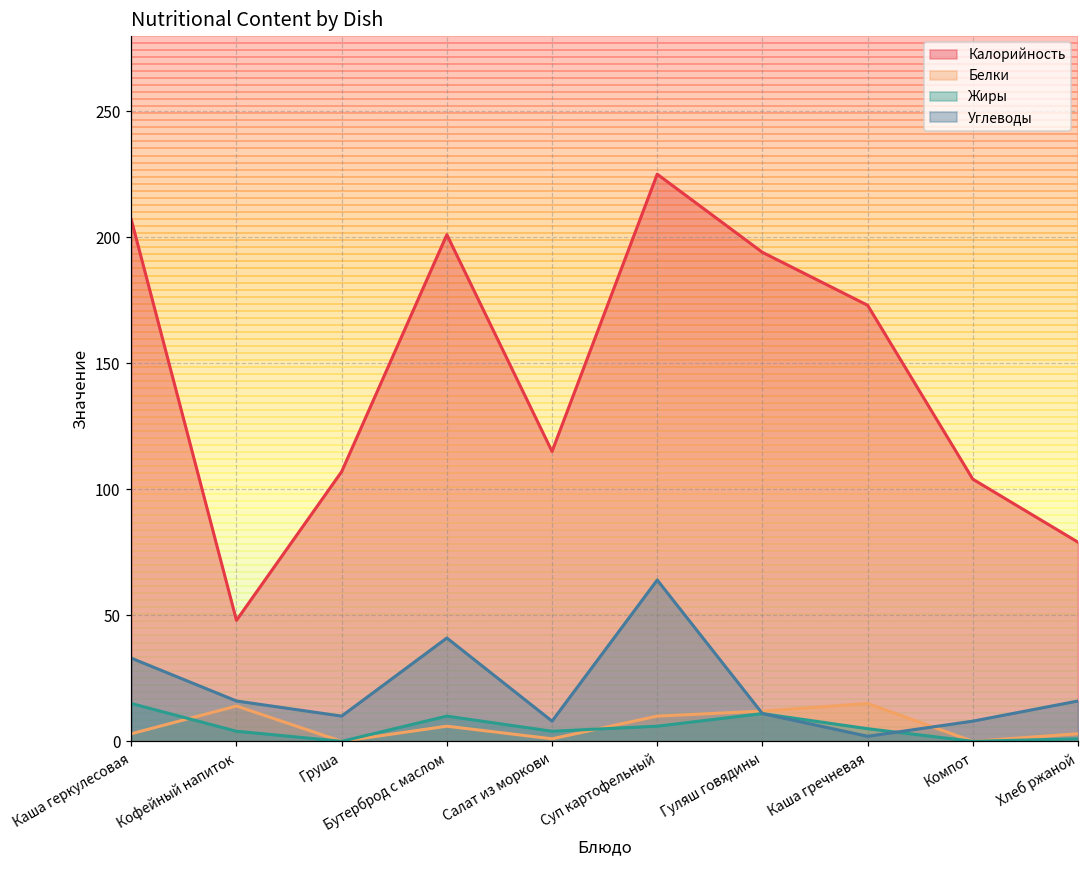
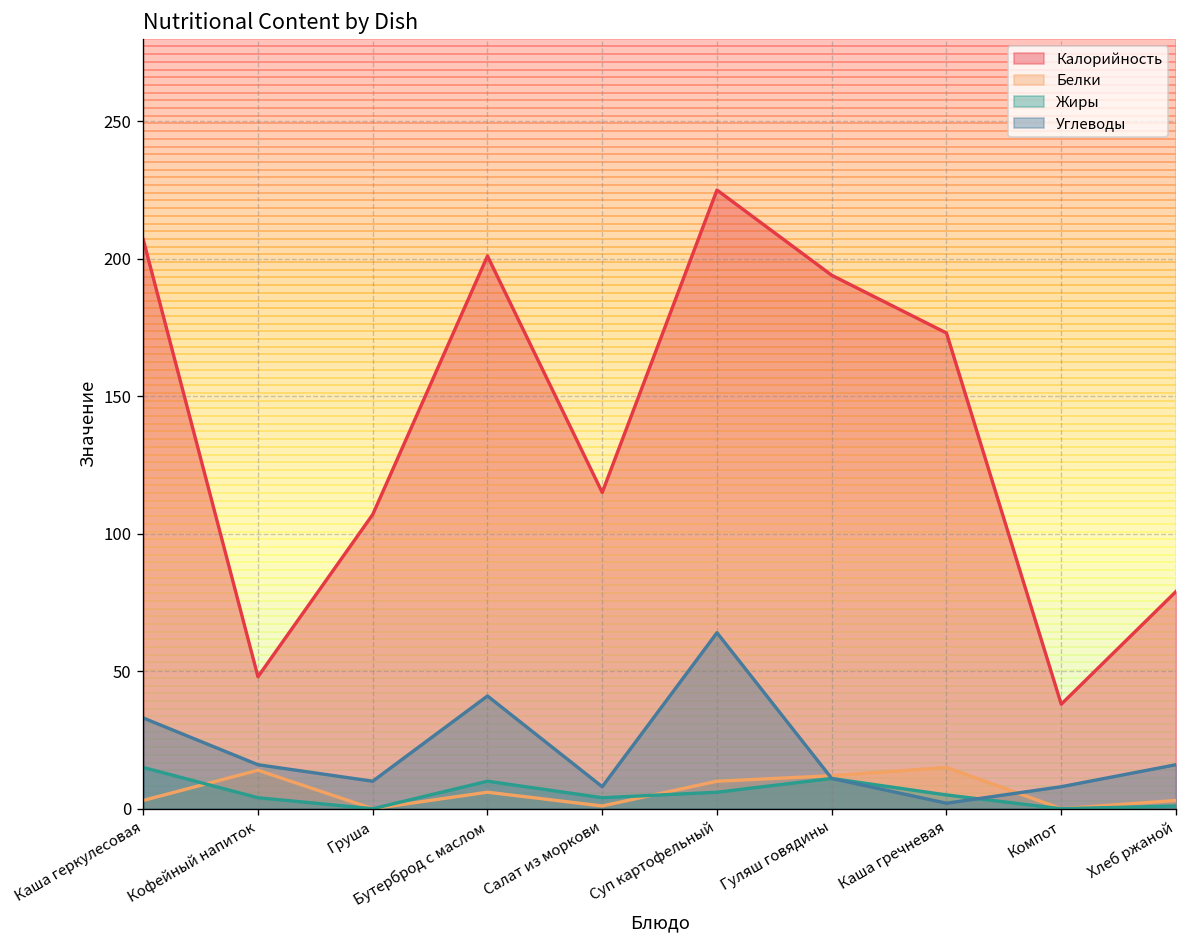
  {
    "Калорийность": {
      "Каша геркулесовая": 207,
      "Кофейный напиток": 48,
      "Груша": 107,
      "Бутерброд с маслом": 201,
      "Салат из моркови": 115,
      "Суп картофельный": 225,
      "Гуляш говядины": 194,
      "Каша гречневая": 173,
-     "Компот": 104,
+     "Компот": 38,
      "Хлеб ржаной": 79
    },
    "Белки": {
      "Каша геркулесовая": 3,
      "Кофейный напиток": 14,
      "Бутерброд с маслом": 6,
      "Салат из моркови": 1,
      "Суп картофельный": 10,
      "Каша гречневая": 15,
      "Хлеб ржаной": 3
    }
  }
